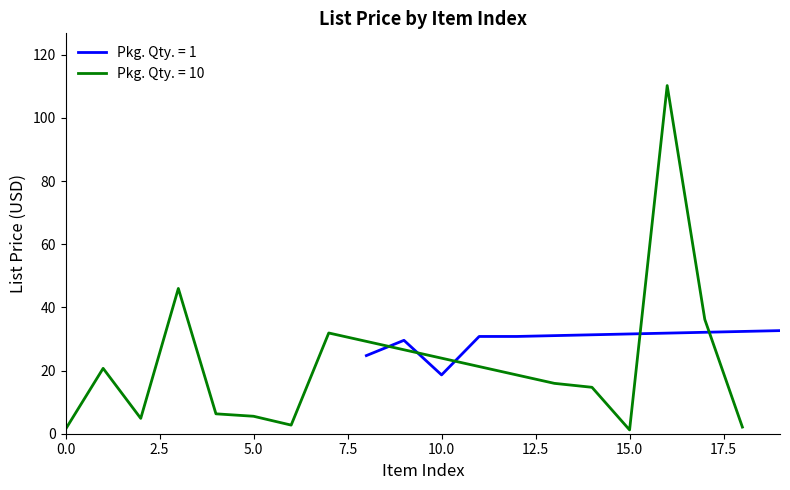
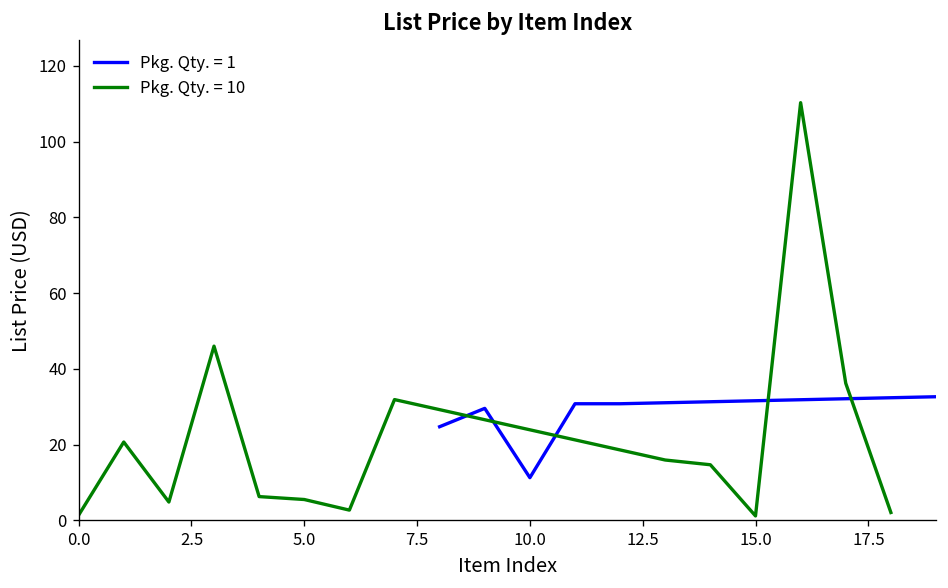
  {
    "Pkg. Qty. = 1": {
-     "10.0": 19
+     "10.0": 11
    },
    "Pkg. Qty. = 10": {
      "0.0": 1,
      "5.0": 6,
      "15.0": 1
    }
  }
